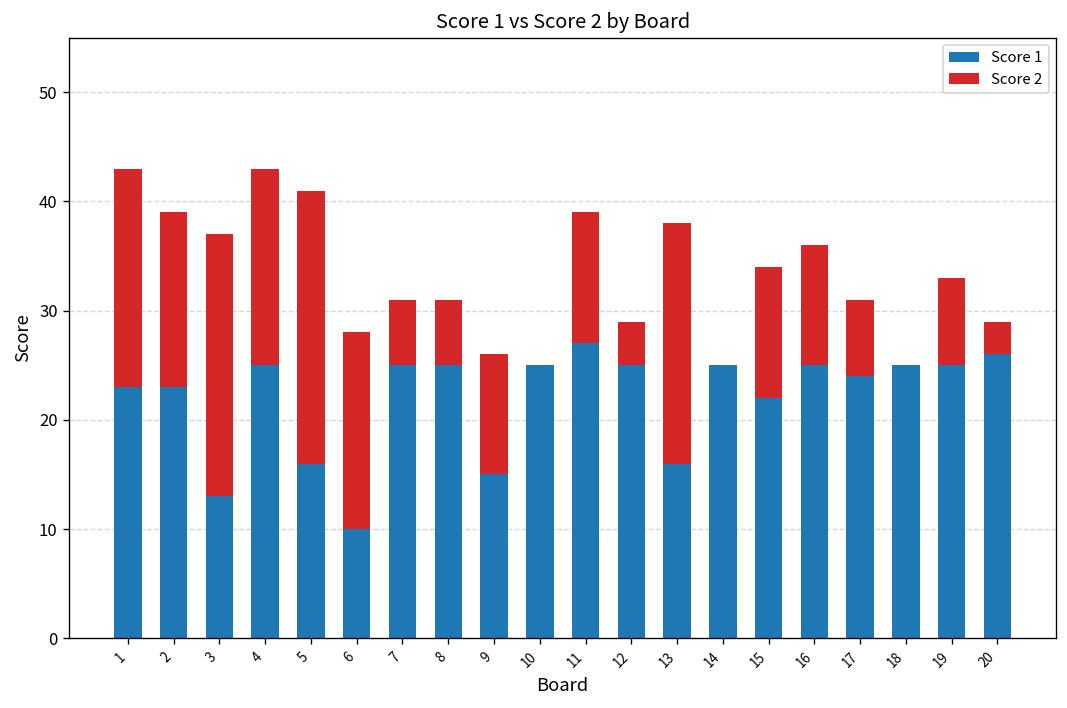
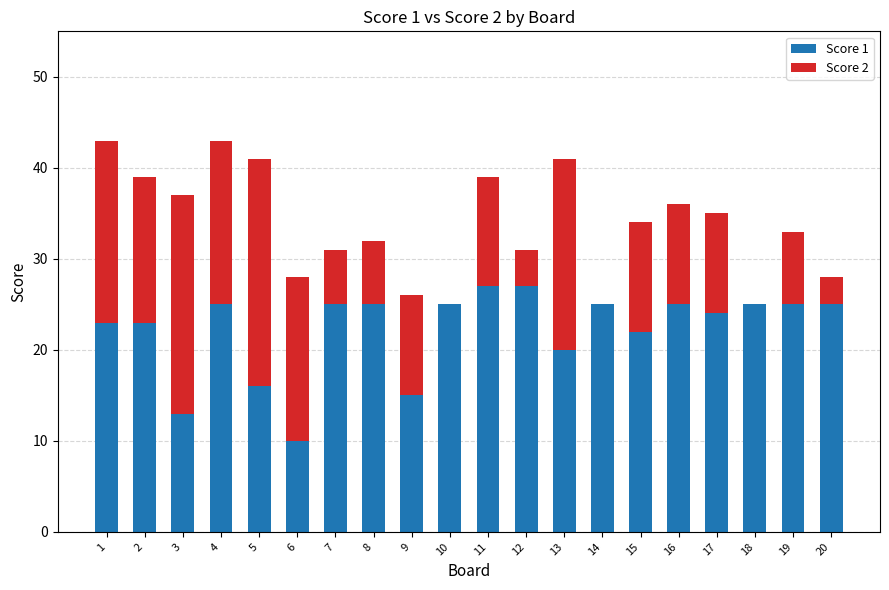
  {
    "Score 1": {
      "1": 23,
      "2": 23,
      "3": 13,
      "4": 25,
      "5": 16,
      "6": 10,
      "7": 25,
      "8": 25,
      "9": 15,
      "10": 25,
      "11": 27,
-     "12": 25,
-     "13": 16,
+     "12": 27,
+     "13": 20,
      "14": 25,
      "15": 22,
      "16": 25,
      "17": 24,
      "18": 25,
      "19": 25,
-     "20": 26
+     "20": 25
    },
    "Score 2": {
      "1": 20,
      "2": 16,
      "3": 24,
      "4": 18,
      "5": 25,
      "6": 18,
      "7": 6,
-     "8": 6,
+     "8": 7,
      "9": 11,
      "10": 0,
      "11": 12,
      "12": 4,
-     "13": 22,
+     "13": 21,
      "14": 0,
      "15": 12,
      "16": 11,
-     "17": 7,
+     "17": 11,
      "18": 0,
      "19": 8,
      "20": 3
    }
  }
